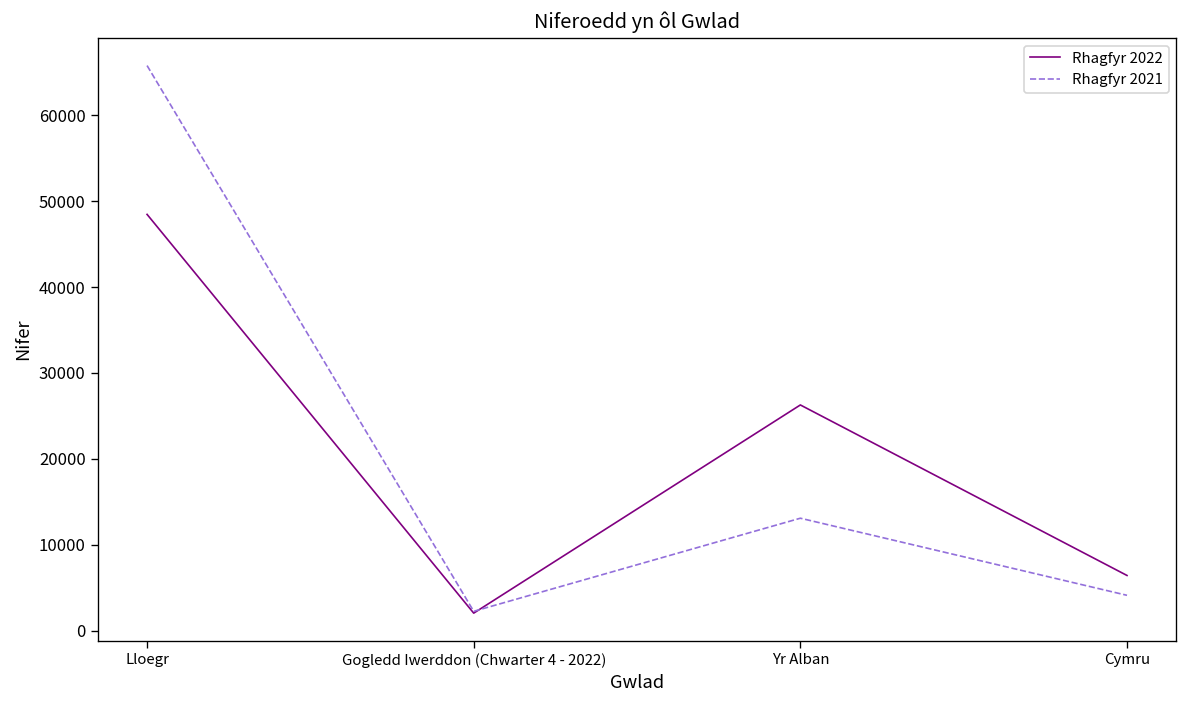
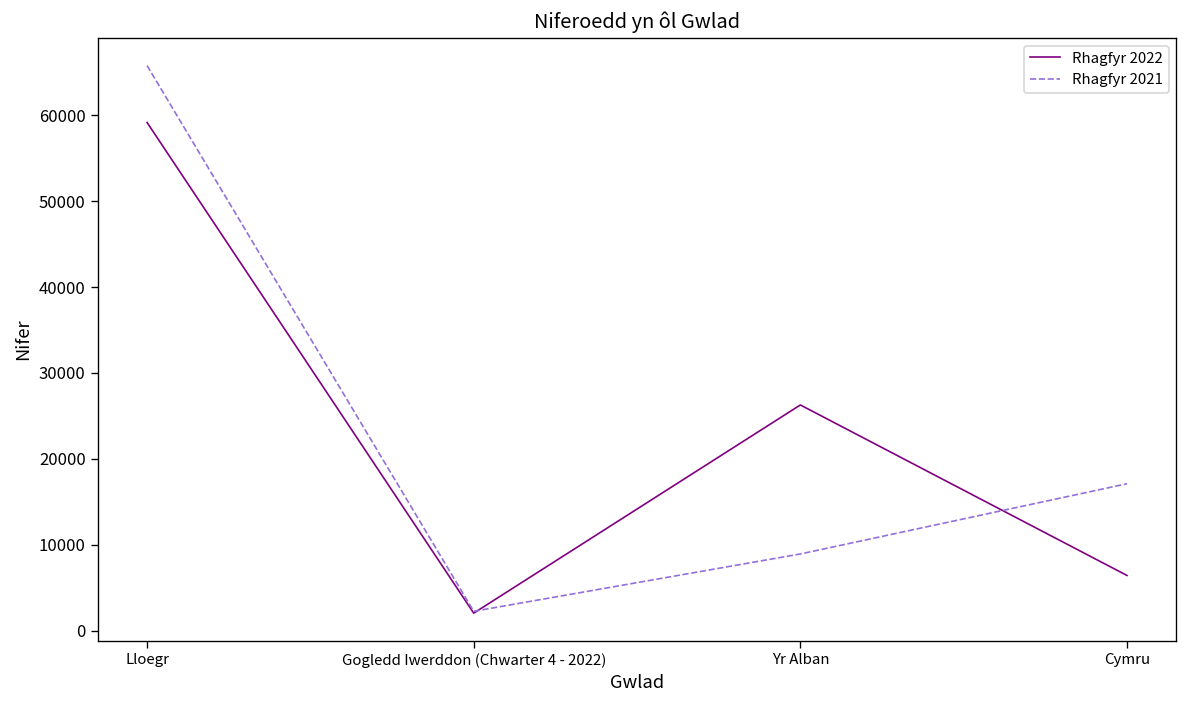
  {
    "Rhagfyr 2022": {
-     "Lloegr": 48000,
+     "Lloegr": 59000,
      "Yr Alban": 26000,
      "Cymru": 6000
    },
    "Rhagfyr 2021": {
      "Lloegr": 66000,
-     "Yr Alban": 13000,
-     "Cymru": 4000
+     "Yr Alban": 9000,
+     "Cymru": 17000
    }
  }
